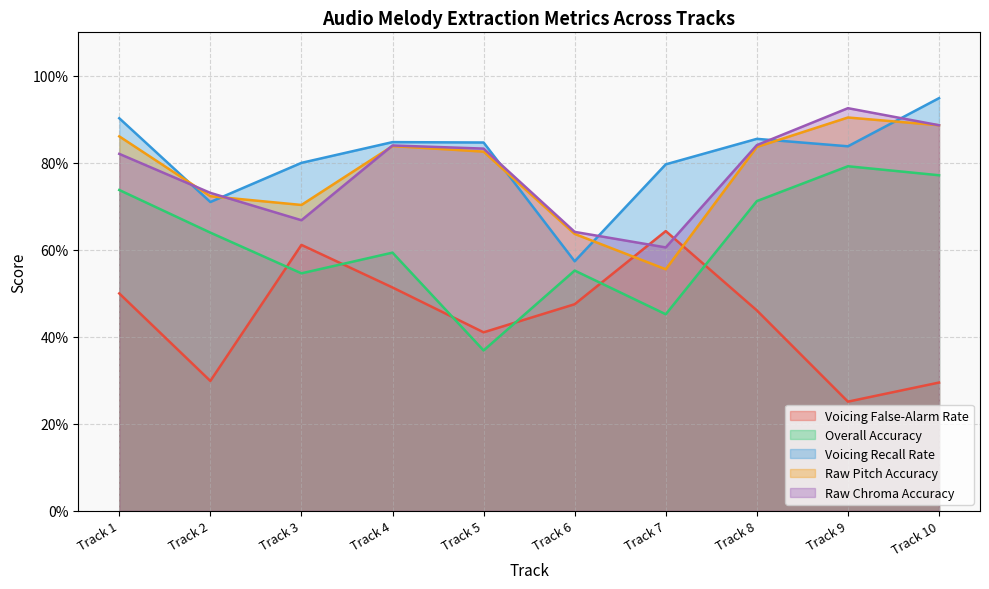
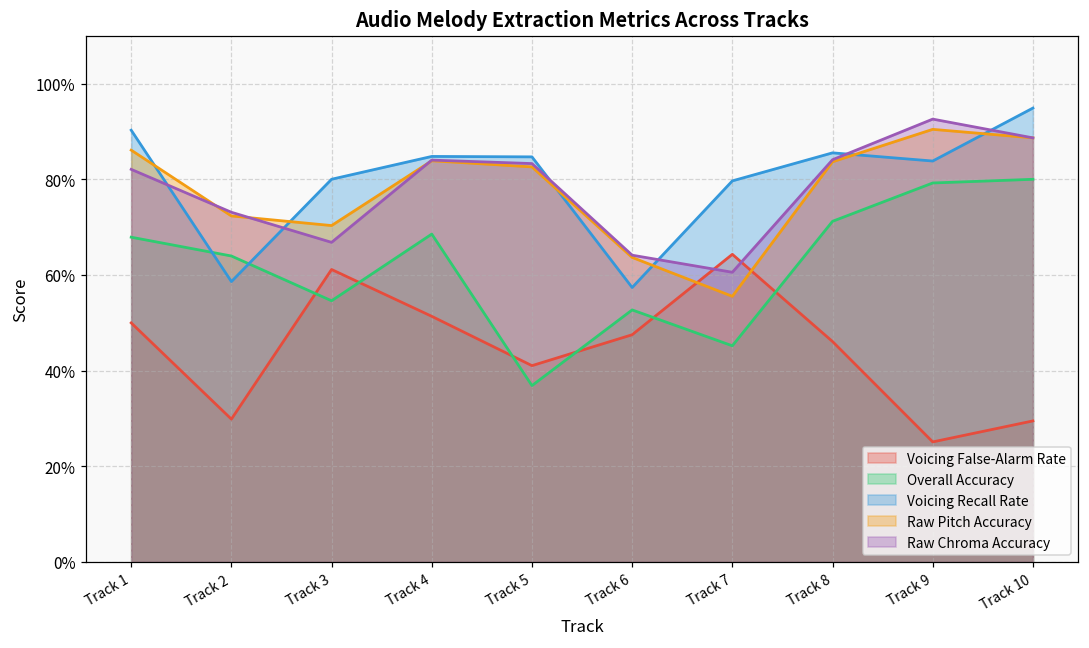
  {
    "Overall Accuracy": {
-     "Track 1": "74%",
+     "Track 1": "68%",
      "Track 2": "64%",
      "Track 3": "55%",
-     "Track 4": "59%",
+     "Track 4": "69%",
      "Track 5": "37%",
-     "Track 6": "55%",
+     "Track 6": "53%",
      "Track 7": "45%",
      "Track 8": "71%",
      "Track 9": "79%",
-     "Track 10": "77%"
+     "Track 10": "80%"
    },
    "Voicing Recall Rate": {
      "Track 1": "90%",
-     "Track 2": "71%",
+     "Track 2": "59%",
      "Track 3": "80%",
      "Track 4": "85%",
      "Track 5": "85%",
      "Track 6": "57%",
      "Track 7": "80%",
      "Track 8": "86%",
      "Track 9": "84%",
      "Track 10": "95%"
    },
    "Raw Chroma Accuracy": {
      "Track 1": "82%",
      "Track 2": "73%",
      "Track 3": "67%",
      "Track 5": "83%",
      "Track 7": "61%",
      "Track 9": "93%"
    }
  }
